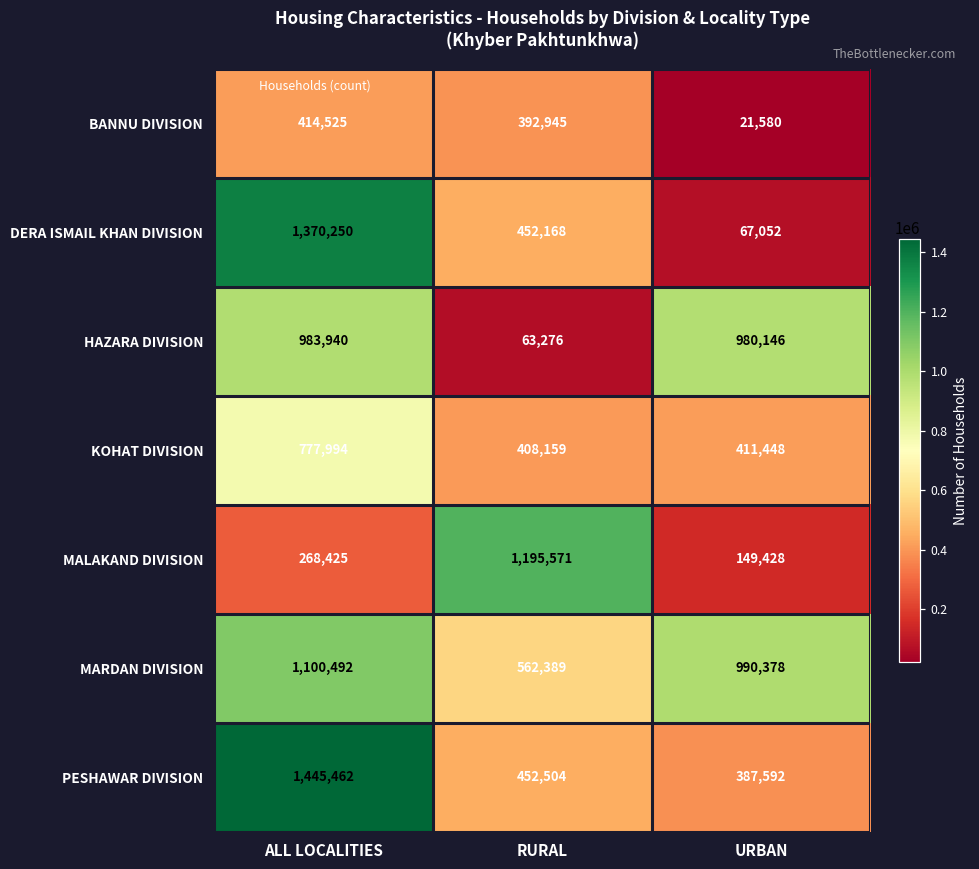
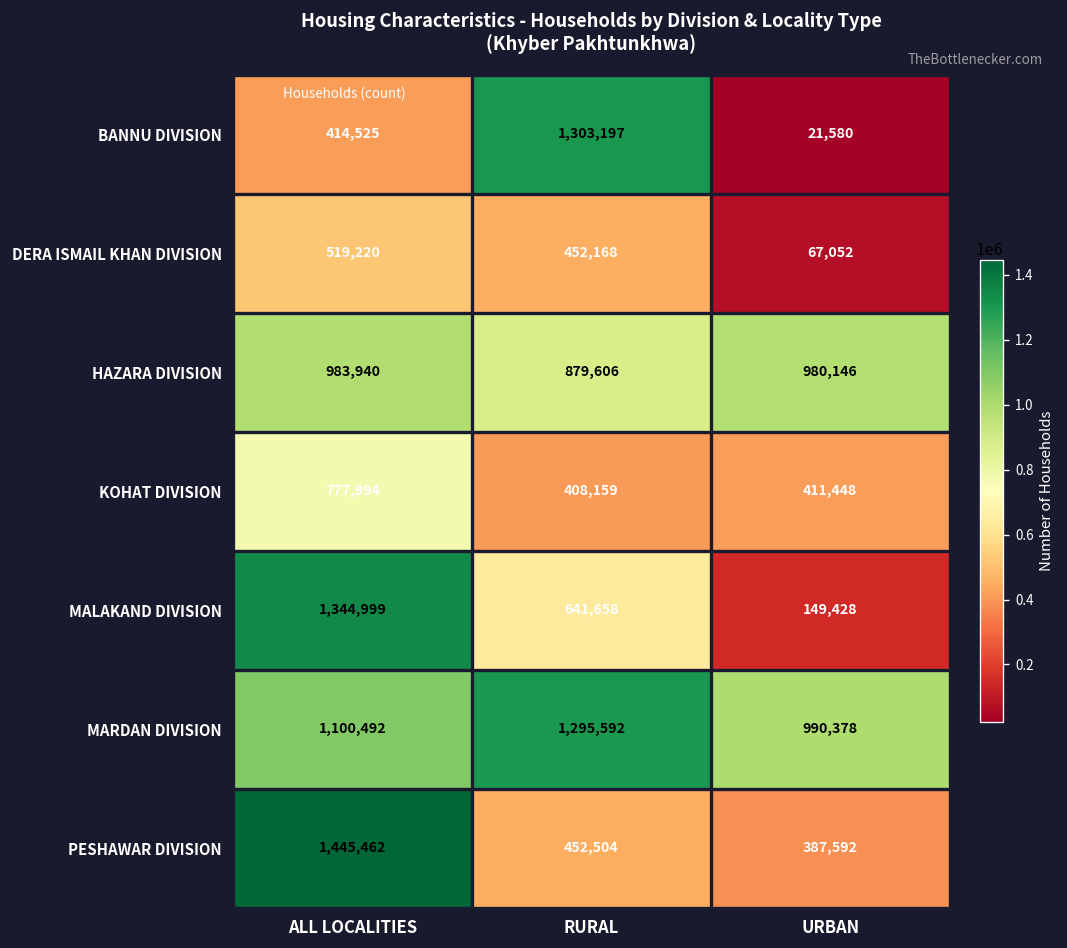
  {
    "BANNU DIVISION": {
      "ALL LOCALITIES": "414,525",
-     "RURAL": "392,945",
+     "RURAL": "1,303,197",
      "URBAN": "21,580"
    },
    "DERA ISMAIL KHAN DIVISION": {
-     "ALL LOCALITIES": "1,370,250",
+     "ALL LOCALITIES": "519,220",
      "RURAL": "452,168",
      "URBAN": "67,052"
    },
    "HAZARA DIVISION": {
      "ALL LOCALITIES": "983,940",
-     "RURAL": "63,276",
+     "RURAL": "879,606",
      "URBAN": "980,146"
    },
    "KOHAT DIVISION": {
      "ALL LOCALITIES": "777,994",
      "RURAL": "408,159",
      "URBAN": "411,448"
    },
    "MALAKAND DIVISION": {
-     "ALL LOCALITIES": "268,425",
-     "RURAL": "1,195,571",
+     "ALL LOCALITIES": "1,344,999",
+     "RURAL": "641,658",
      "URBAN": "149,428"
    },
    "MARDAN DIVISION": {
      "ALL LOCALITIES": "1,100,492",
-     "RURAL": "562,389",
+     "RURAL": "1,295,592",
      "URBAN": "990,378"
    },
    "PESHAWAR DIVISION": {
      "ALL LOCALITIES": "1,445,462",
      "RURAL": "452,504",
      "URBAN": "387,592"
    }
  }
